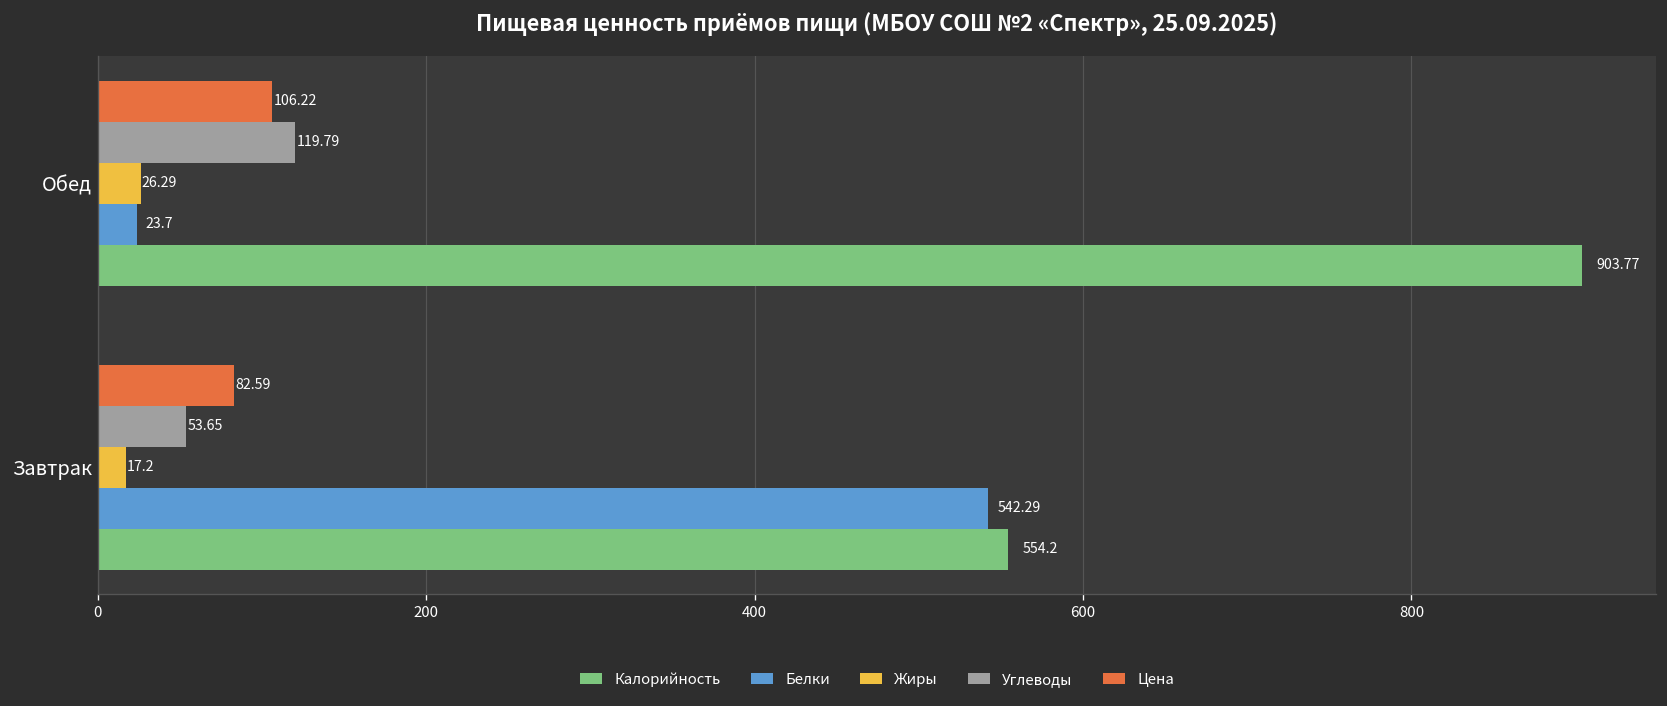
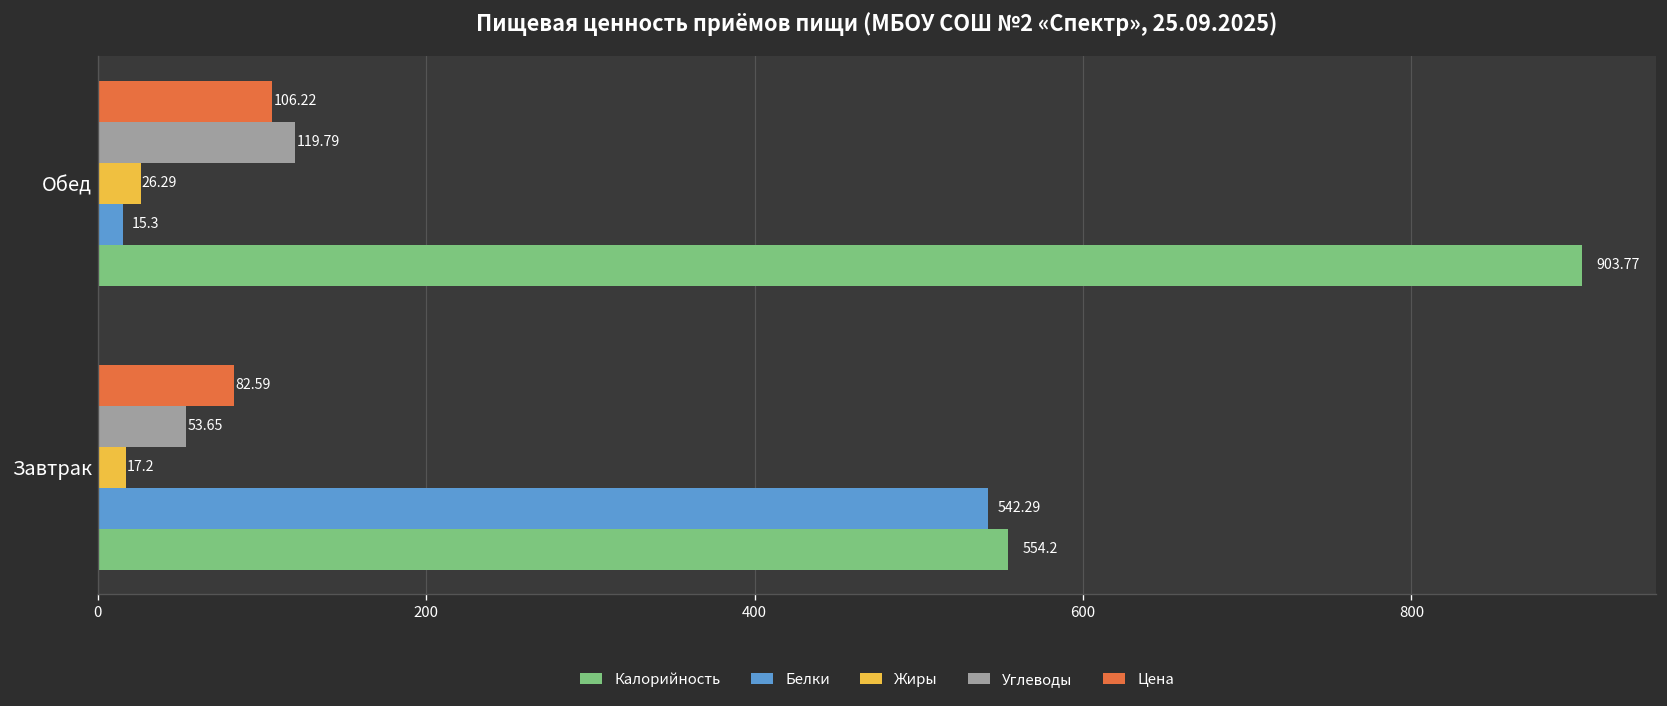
  {
    "Калорийность": {
      "Обед": 903.77,
      "Завтрак": 554.2
    },
    "Белки": {
-     "Обед": 23.7,
+     "Обед": 15.3,
      "Завтрак": 542.29
    },
    "Жиры": {
      "Обед": 26.29,
      "Завтрак": 17.2
    },
    "Углеводы": {
      "Обед": 119.79,
      "Завтрак": 53.65
    },
    "Цена": {
      "Обед": 106.22,
      "Завтрак": 82.59
    }
  }
